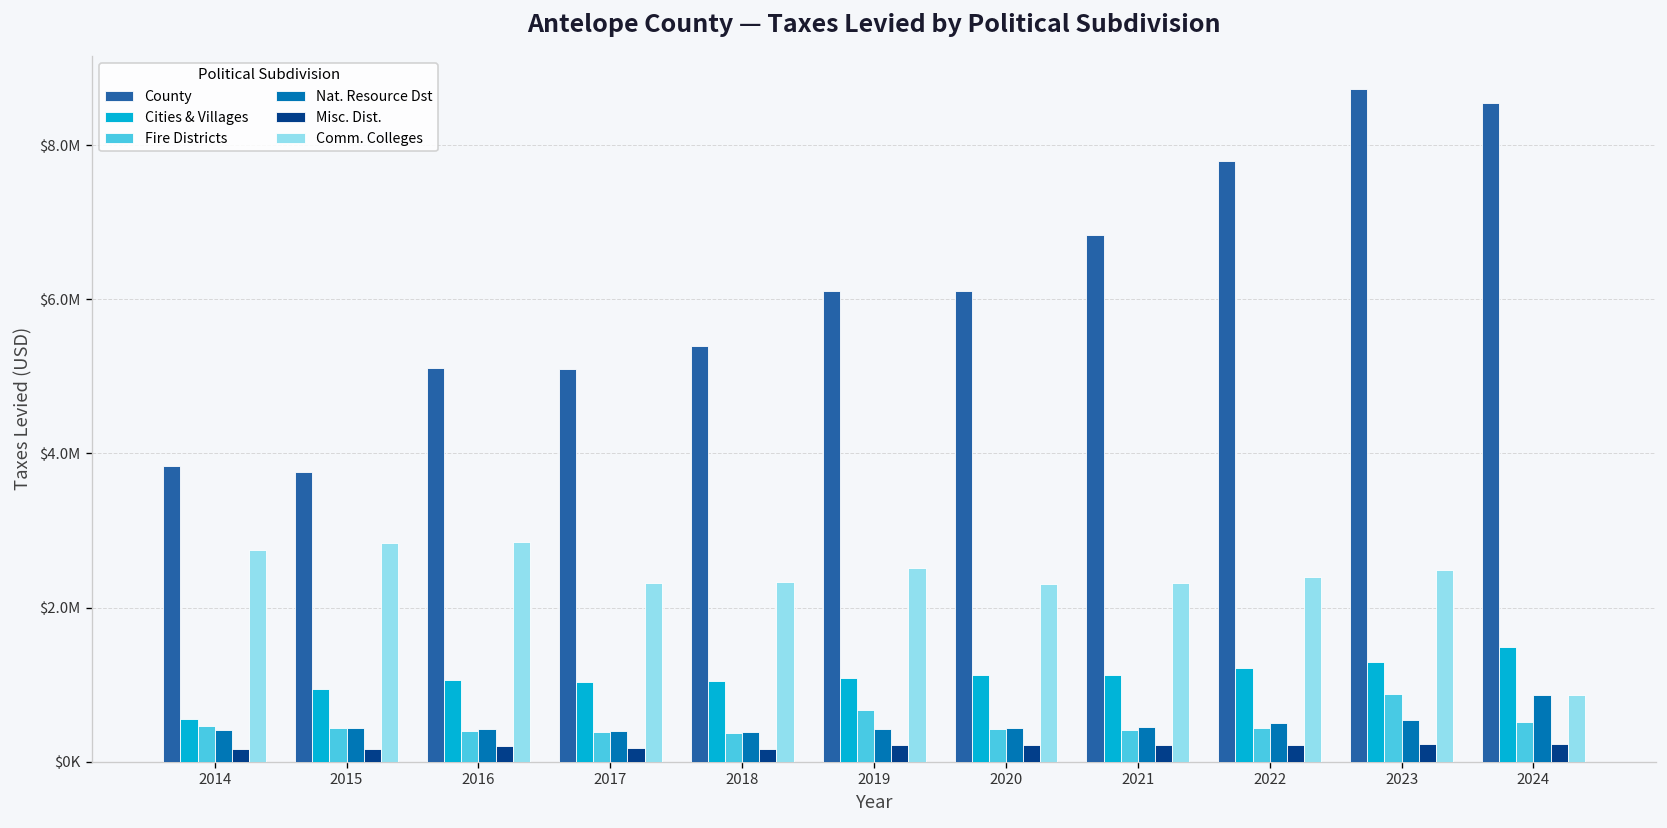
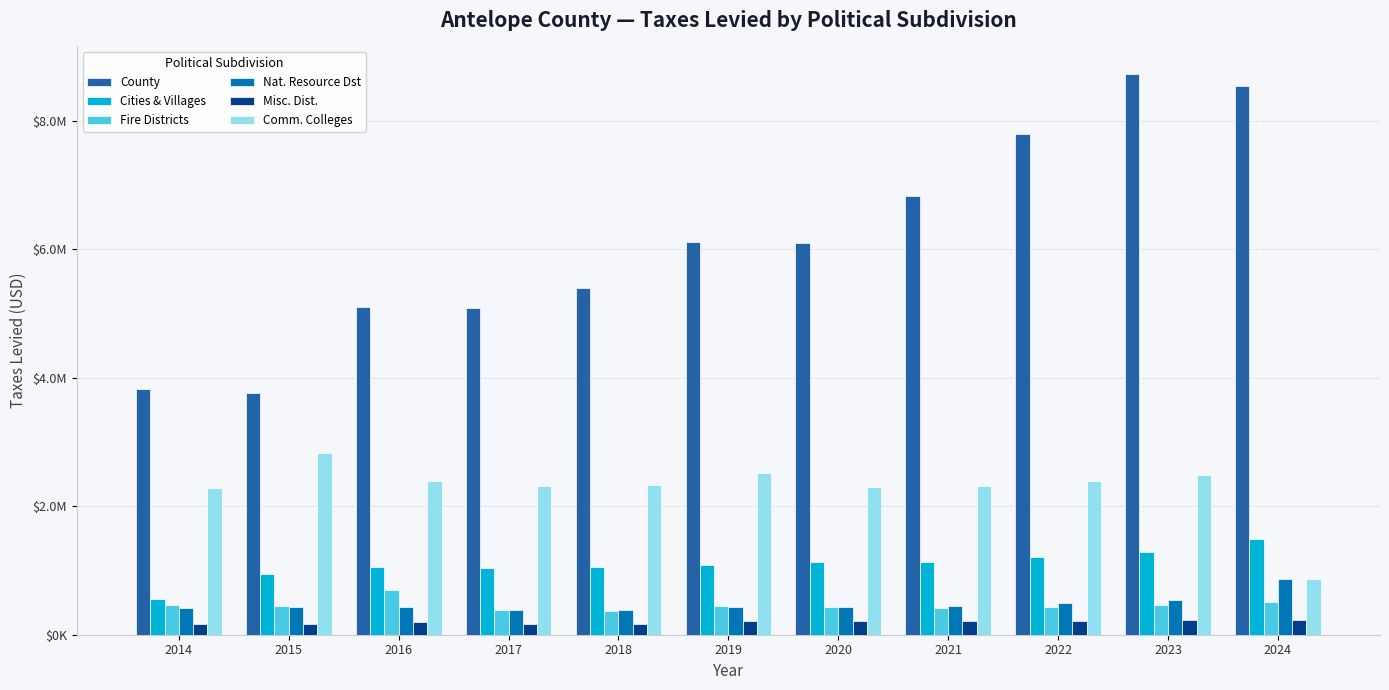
  {
    "Cities & Villages": {
      "2014": "$600000",
      "2015": "$900000",
      "2016": "$1100000",
      "2017": "$1000000",
      "2018": "$1100000",
      "2019": "$1100000",
      "2020": "$1100000",
      "2021": "$1100000",
      "2022": "$1200000",
      "2023": "$1300000",
      "2024": "$1500000"
    },
    "Fire Districts": {
      "2014": "$500000",
      "2015": "$400000",
-     "2016": "$400000",
+     "2016": "$700000",
      "2017": "$400000",
      "2018": "$400000",
-     "2019": "$700000",
+     "2019": "$400000",
      "2020": "$400000",
      "2021": "$400000",
      "2022": "$400000",
-     "2023": "$900000",
+     "2023": "$500000",
      "2024": "$500000"
    },
    "Comm. Colleges": {
-     "2014": "$2700000",
+     "2014": "$2300000",
      "2015": "$2800000",
-     "2016": "$2800000",
+     "2016": "$2400000",
      "2017": "$2300000",
      "2018": "$2300000",
      "2019": "$2500000",
      "2020": "$2300000",
      "2021": "$2300000",
      "2022": "$2400000",
      "2023": "$2500000",
      "2024": "$900000"
    }
  }
